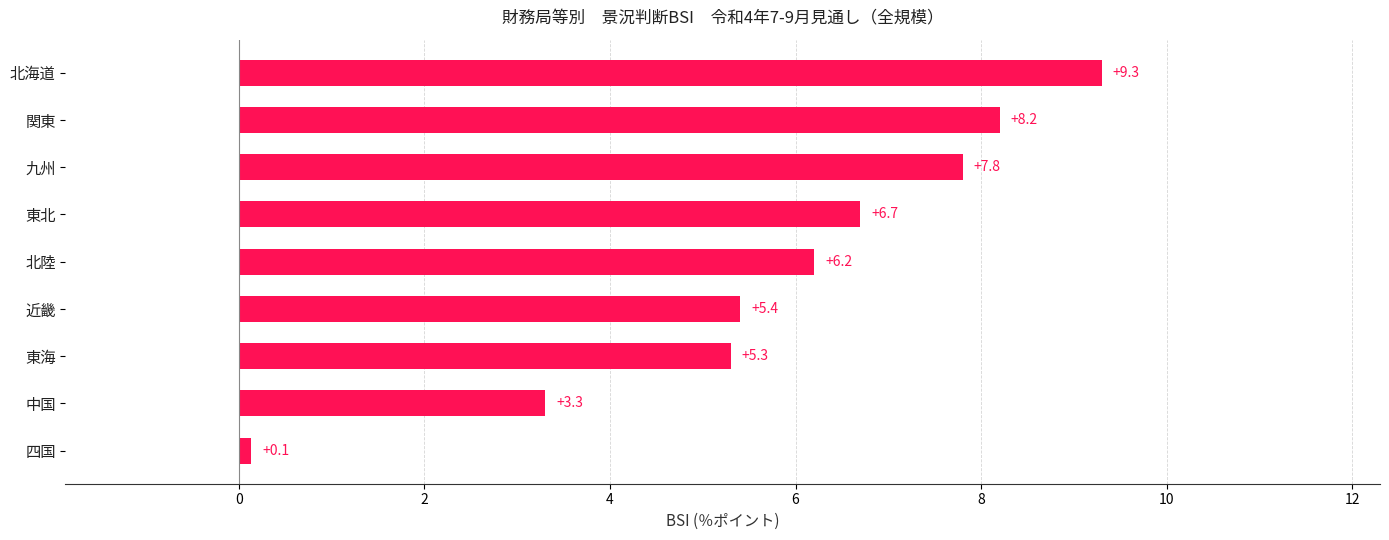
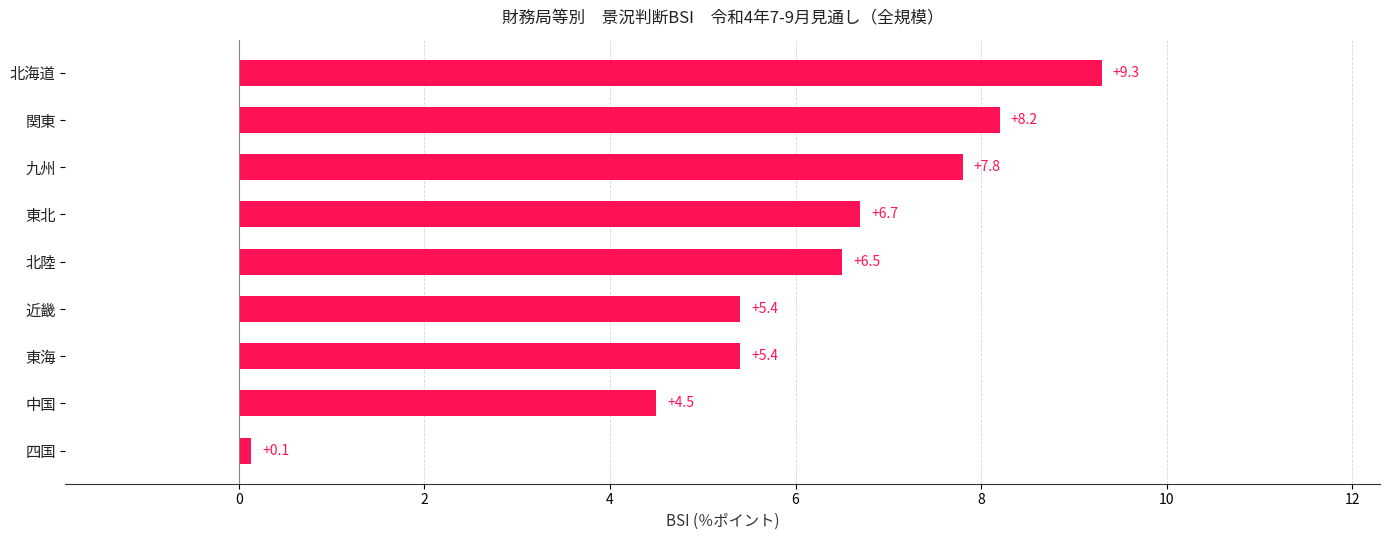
  {
    "北海道": "+9.3",
    "関東": "+8.2",
    "九州": "+7.8",
    "東北": "+6.7",
-   "北陸": "+6.2",
+   "北陸": "+6.5",
    "近畿": "+5.4",
-   "東海": "+5.3",
-   "中国": "+3.3",
+   "東海": "+5.4",
+   "中国": "+4.5",
    "四国": "+0.1"
  }
